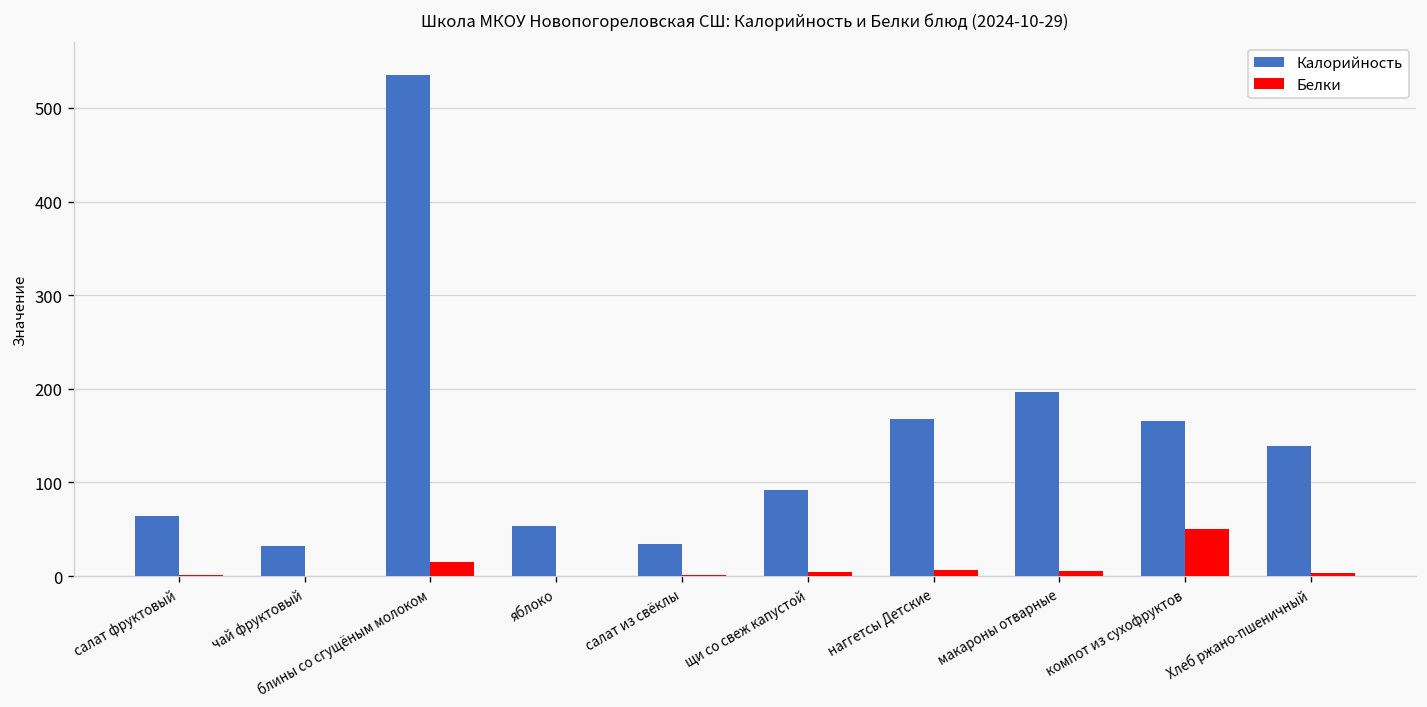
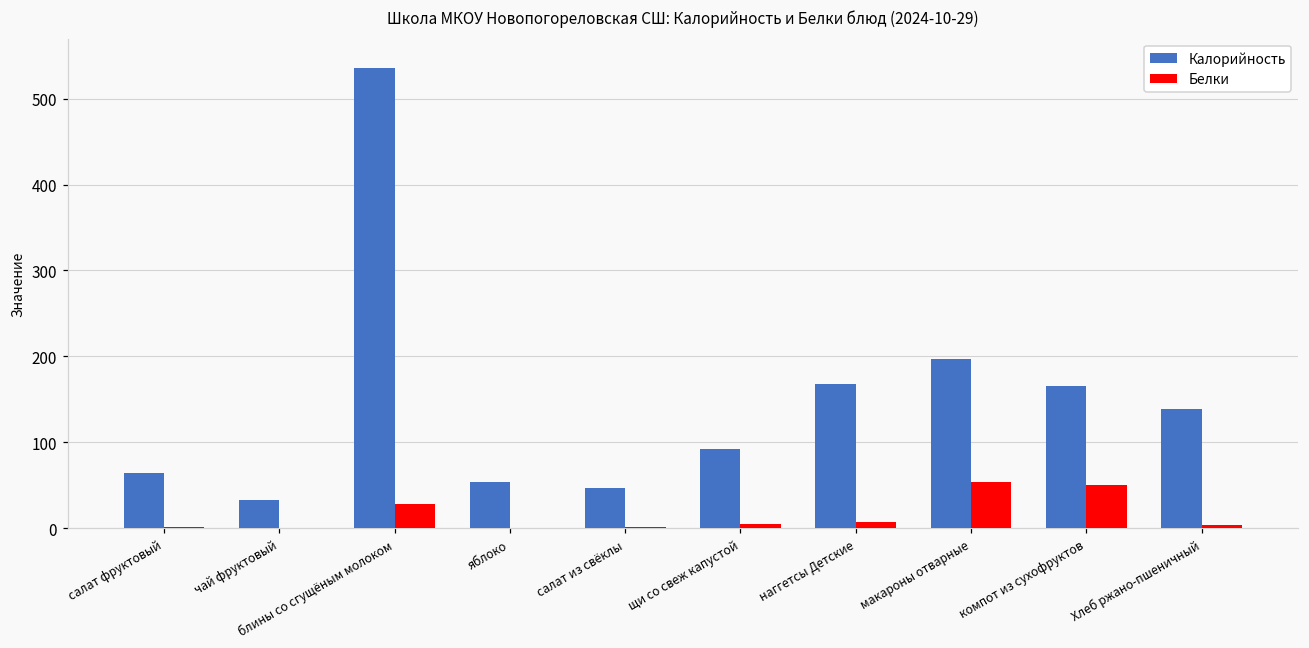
  {
    "Калорийность": {
      "салат фруктовый": 60,
      "чай фруктовый": 30,
      "блины со сгущёным молоком": 540,
      "яблоко": 50,
-     "салат из свёклы": 30,
+     "салат из свёклы": 50,
      "щи со свеж капустой": 90,
      "наггетсы Детские": 170,
      "макароны отварные": 200,
      "компот из сухофруктов": 170,
      "Хлеб ржано-пшеничный": 140
    },
    "Белки": {
-     "блины со сгущёным молоком": 20,
+     "блины со сгущёным молоком": 30,
      "щи со свеж капустой": 0,
      "наггетсы Детские": 10,
-     "макароны отварные": 10,
+     "макароны отварные": 50,
      "компот из сухофруктов": 50,
      "Хлеб ржано-пшеничный": 0
    }
  }
